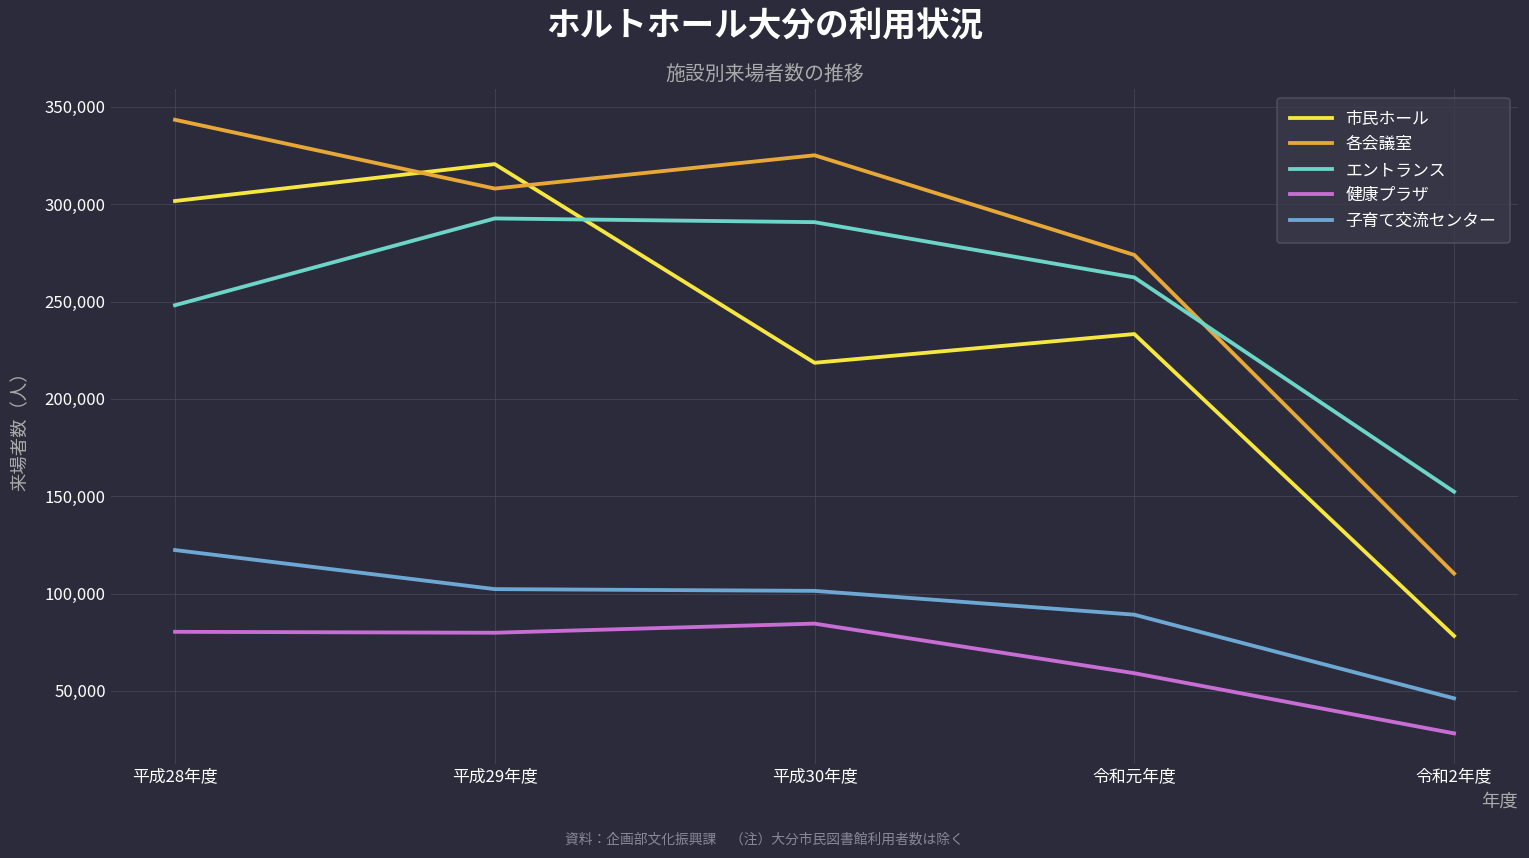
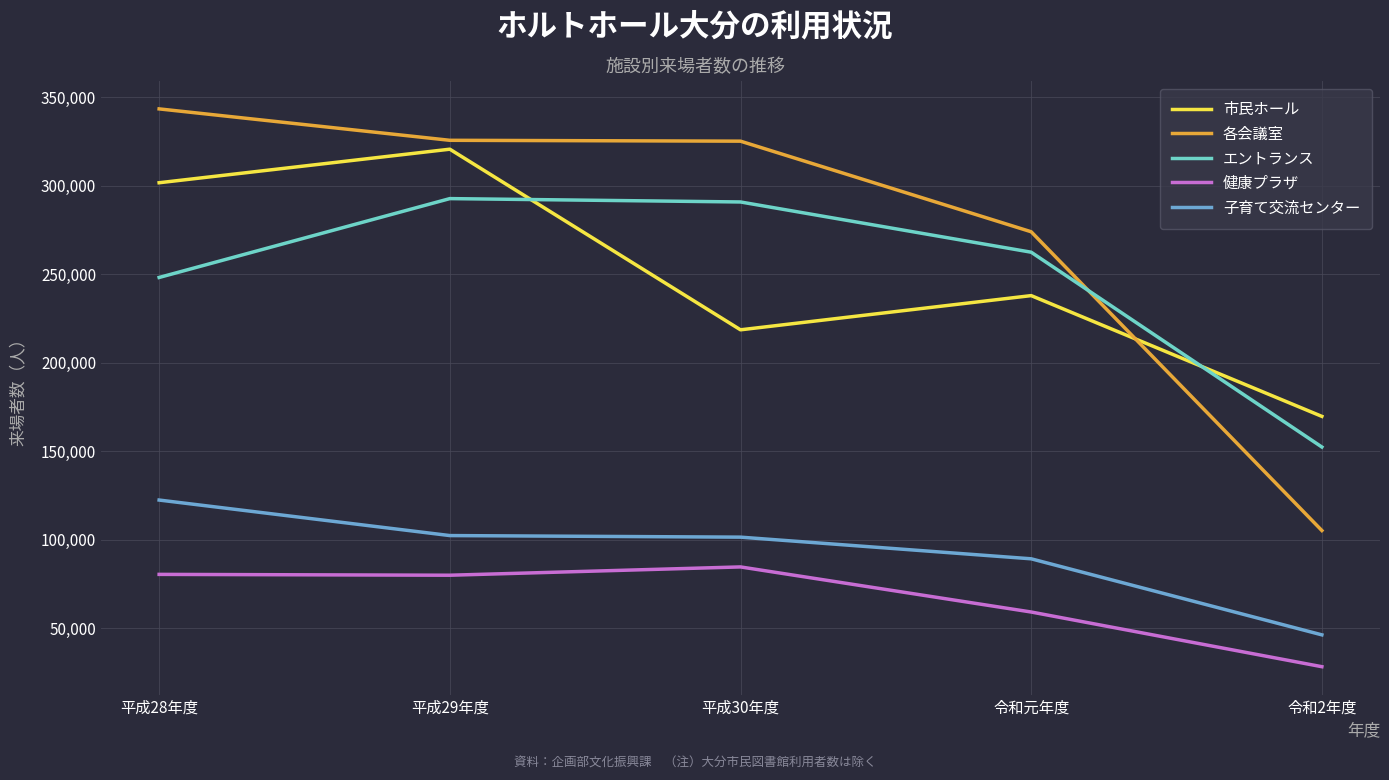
  {
    "市民ホール": {
      "平成28年度": "302,000",
      "平成29年度": "321,000",
      "平成30年度": "219,000",
-     "令和元年度": "233,000",
-     "令和2年度": "78,000"
+     "令和元年度": "238,000",
+     "令和2年度": "170,000"
    },
    "各会議室": {
      "平成28年度": "343,000",
-     "平成29年度": "308,000",
+     "平成29年度": "326,000",
      "平成30年度": "325,000",
      "令和元年度": "274,000",
-     "令和2年度": "110,000"
+     "令和2年度": "105,000"
    },
    "健康プラザ": {
      "平成28年度": "80,000",
      "平成29年度": "80,000",
      "平成30年度": "85,000",
      "令和元年度": "59,000",
      "令和2年度": "28,000"
    }
  }
